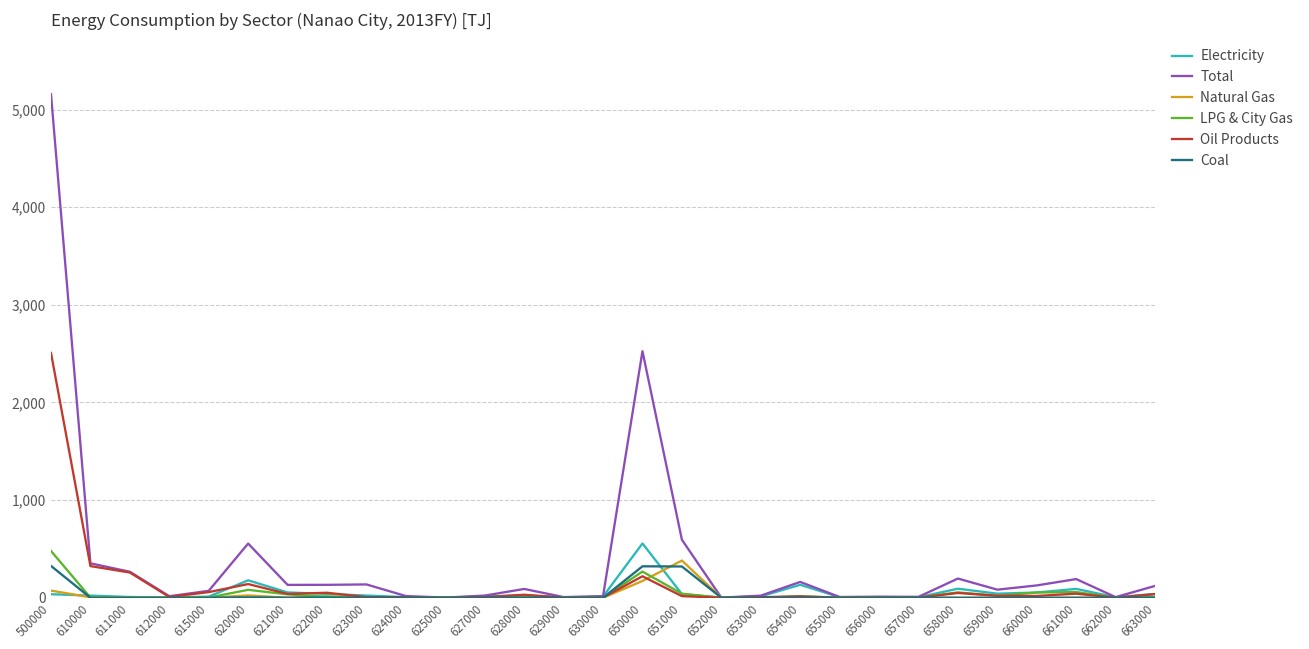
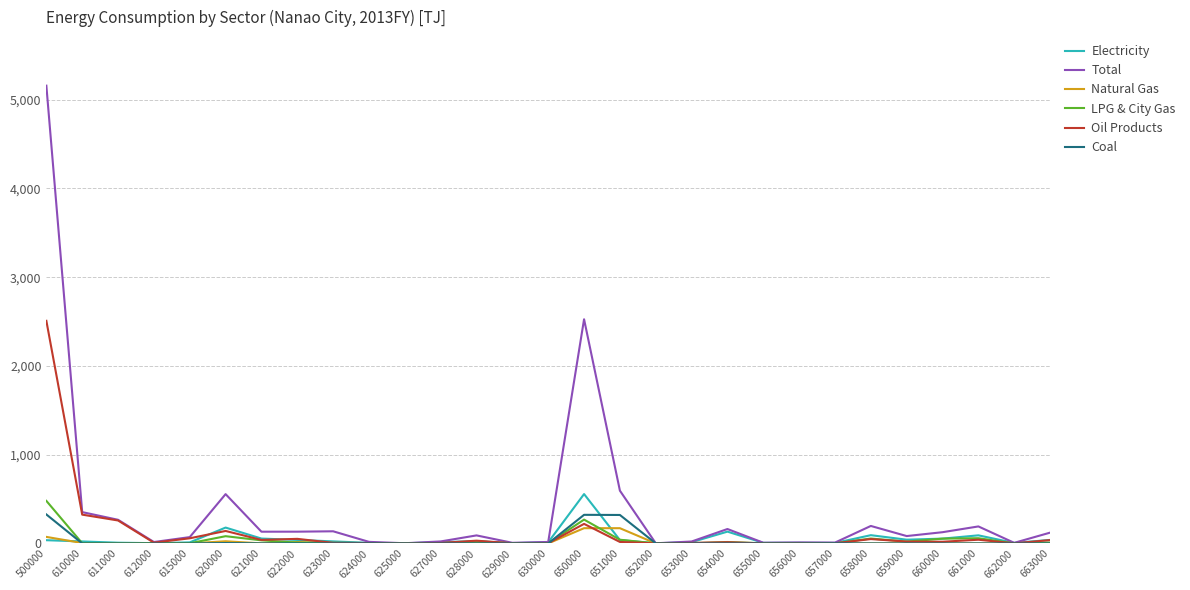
  {
    "Electricity": {
      "500000": "0",
      "620000": "200",
      "650000": "600",
      "654000": "100",
      "658000": "100",
      "661000": "100"
    },
    "Total": {
      "500000": "5,200",
      "620000": "600",
      "621000": "100",
      "622000": "100",
      "623000": "100",
      "628000": "100",
      "650000": "2,500",
      "651000": "600",
      "654000": "200",
      "658000": "200",
      "659000": "100",
      "660000": "100",
      "661000": "200",
      "663000": "100"
    },
    "Natural Gas": {
      "500000": "100",
      "650000": "200",
-     "651000": "400"
+     "651000": "200"
    },
    "LPG & City Gas": {
      "500000": "500",
      "620000": "100",
      "650000": "300"
    },
    "Oil Products": {
      "500000": "2,500",
      "620000": "100",
      "650000": "200"
    },
    "Coal": {
      "500000": "300",
      "650000": "300",
      "651000": "300"
    }
  }
